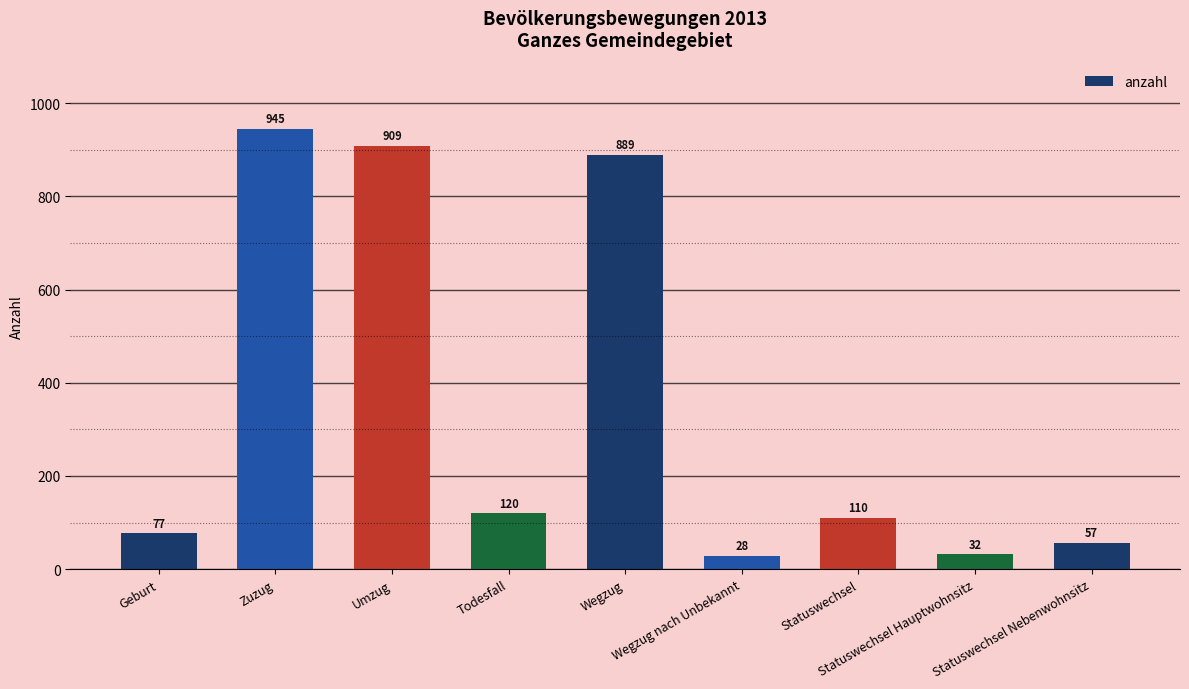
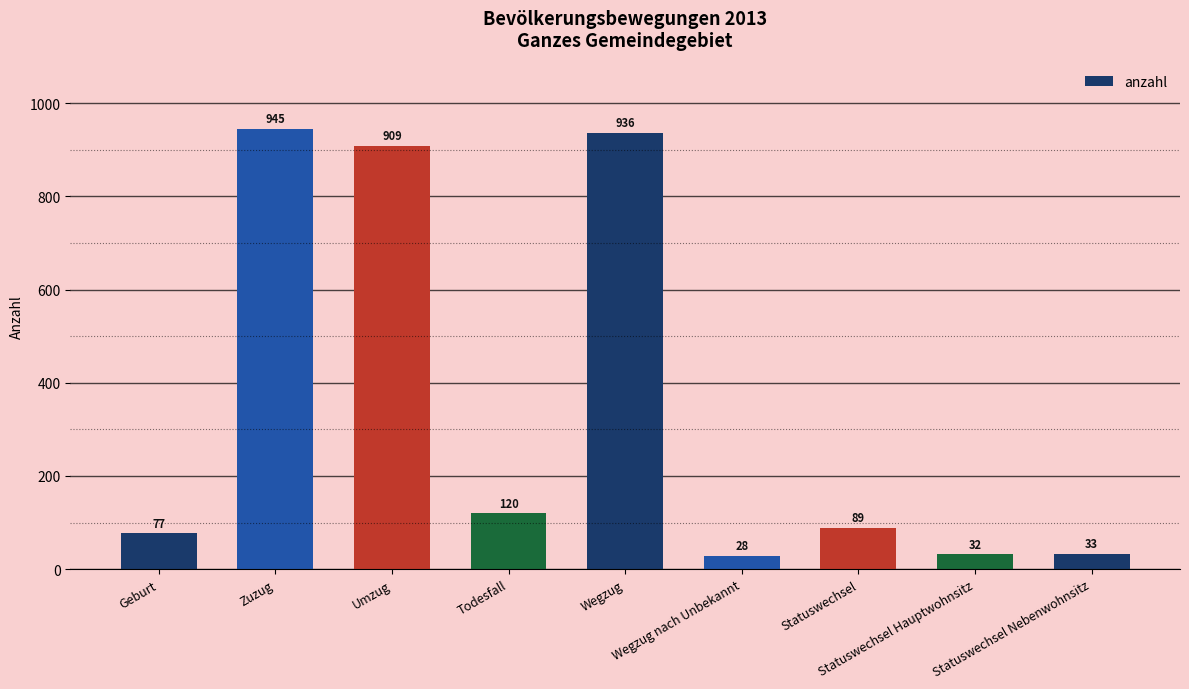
  {
    "Geburt": 77,
    "Zuzug": 945,
    "Umzug": 909,
    "Todesfall": 120,
-   "Wegzug": 889,
+   "Wegzug": 936,
    "Wegzug nach Unbekannt": 28,
-   "Statuswechsel": 110,
+   "Statuswechsel": 89,
    "Statuswechsel Hauptwohnsitz": 32,
-   "Statuswechsel Nebenwohnsitz": 57
+   "Statuswechsel Nebenwohnsitz": 33
  }
